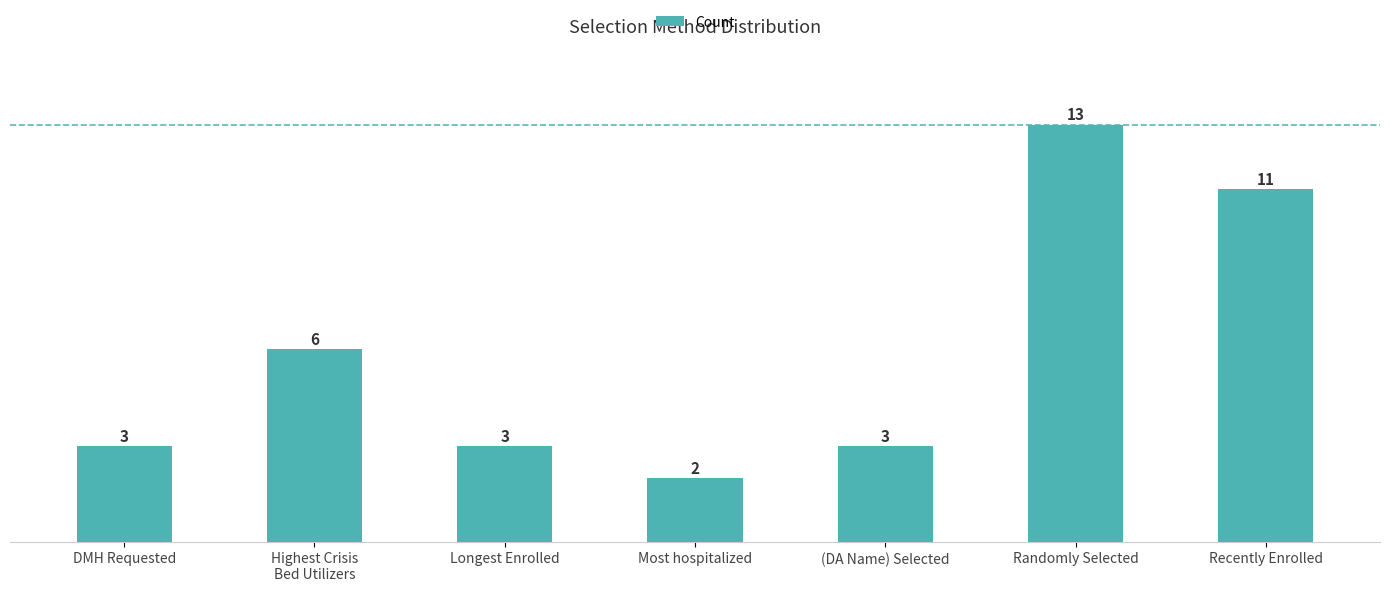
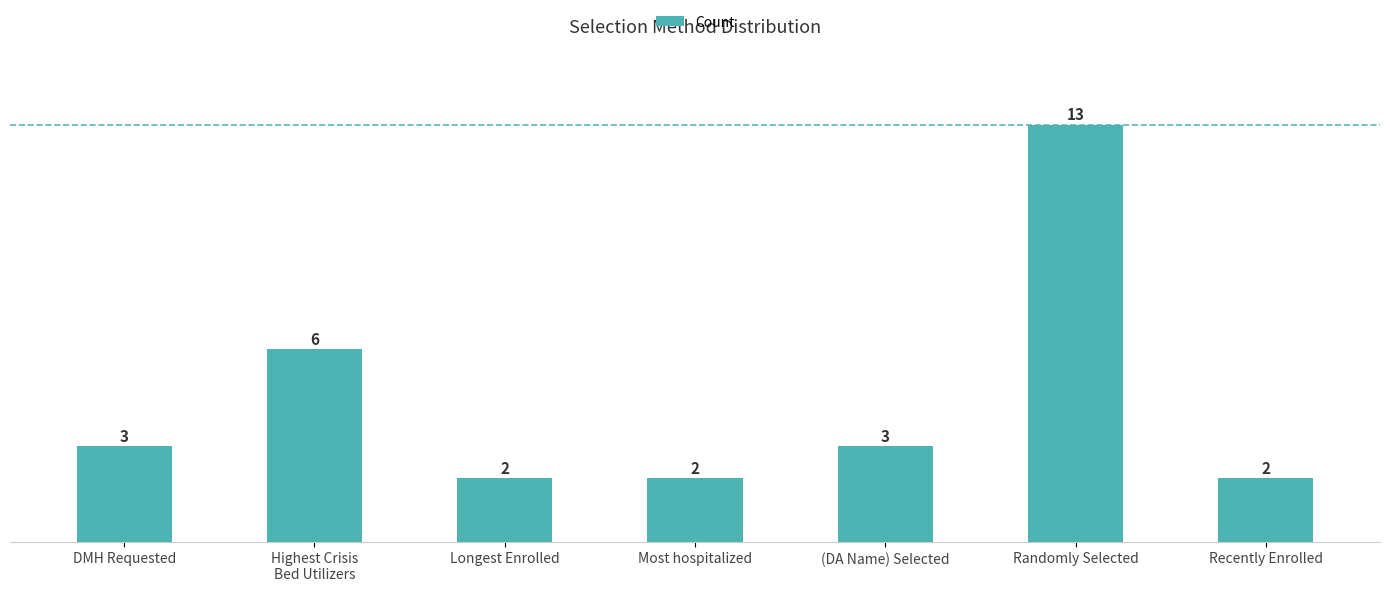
  {
    "DMH Requested": 3,
    "Highest Crisis Bed Utilizers": 6,
-   "Longest Enrolled": 3,
+   "Longest Enrolled": 2,
    "Most hospitalized": 2,
    "(DA Name) Selected": 3,
    "Randomly Selected": 13,
-   "Recently Enrolled": 11
+   "Recently Enrolled": 2
  }
